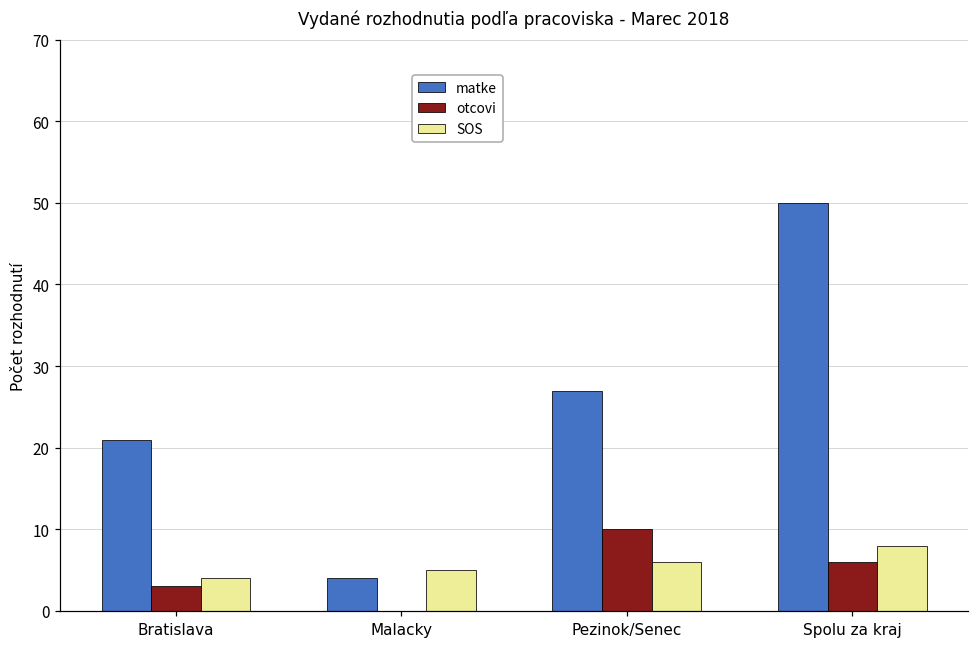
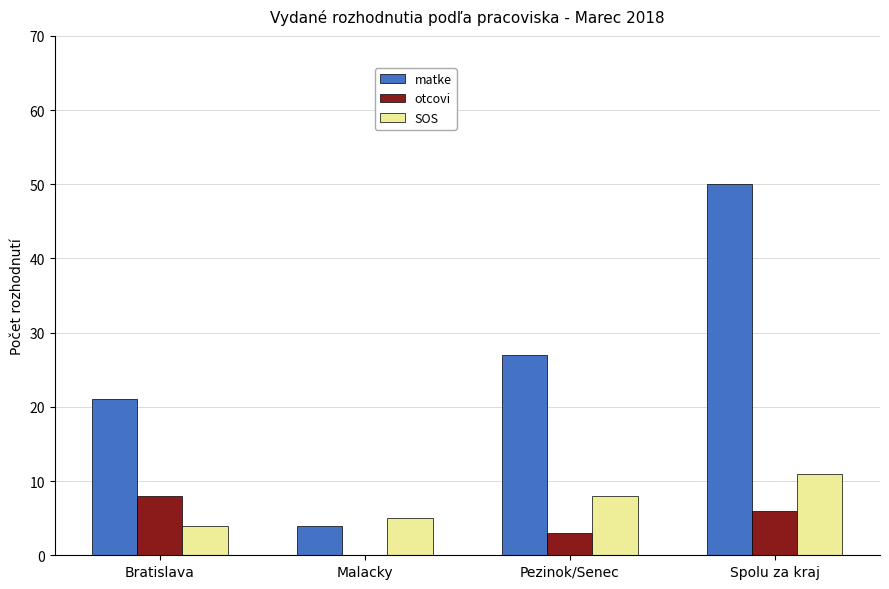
  {
    "matke": {
      "Bratislava": 21,
      "Malacky": 4,
      "Pezinok/Senec": 27,
      "Spolu za kraj": 50
    },
    "otcovi": {
-     "Bratislava": 3,
+     "Bratislava": 8,
      "Malacky": 0,
-     "Pezinok/Senec": 10,
+     "Pezinok/Senec": 3,
      "Spolu za kraj": 6
    },
    "SOS": {
      "Bratislava": 4,
      "Malacky": 5,
-     "Pezinok/Senec": 6,
-     "Spolu za kraj": 8
+     "Pezinok/Senec": 8,
+     "Spolu za kraj": 11
    }
  }
